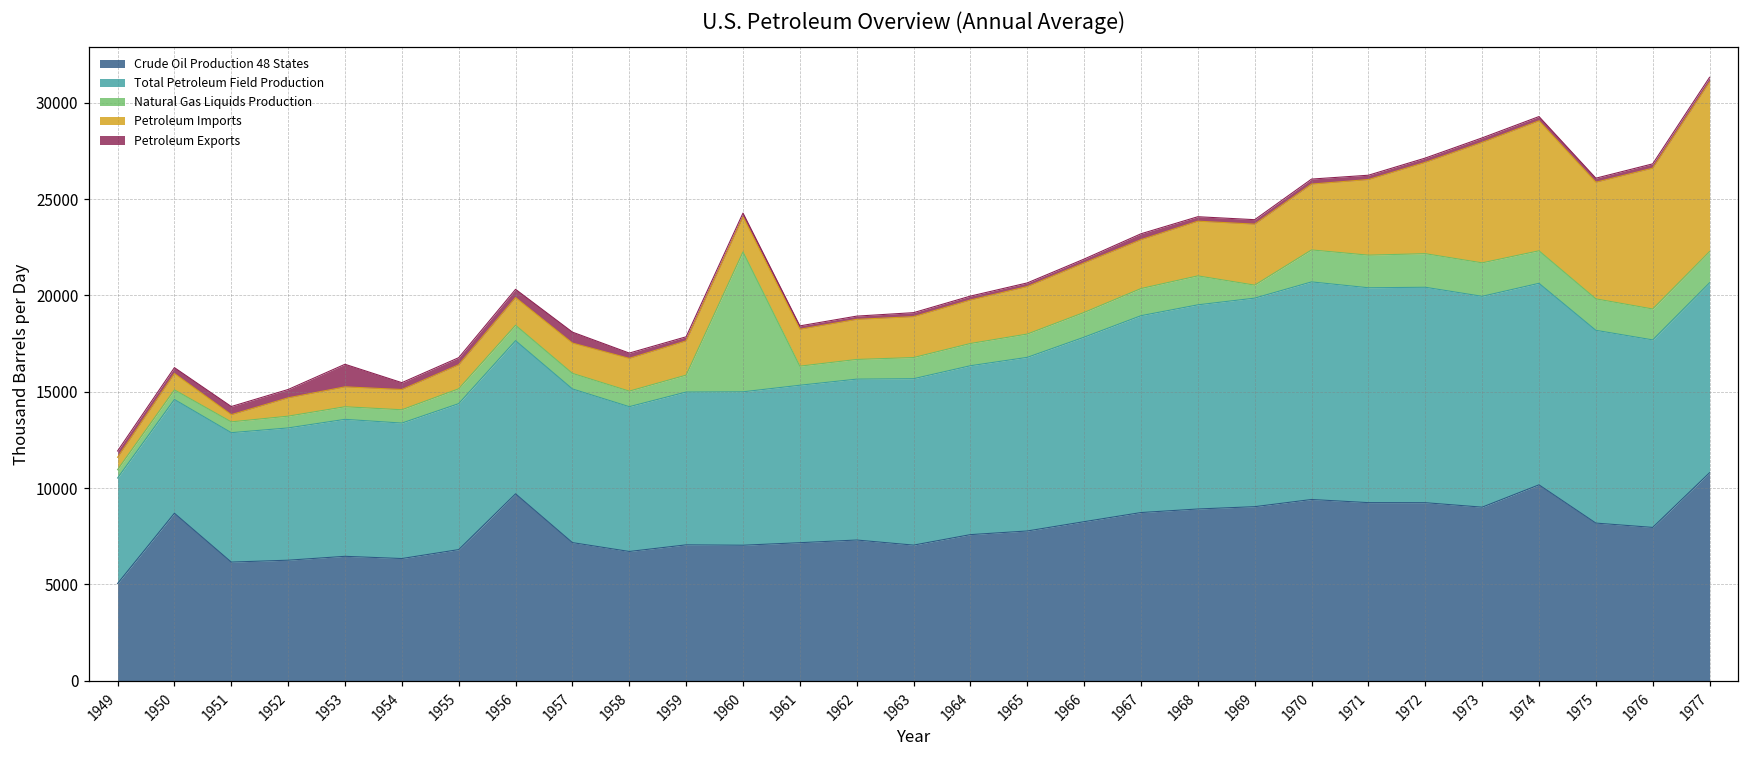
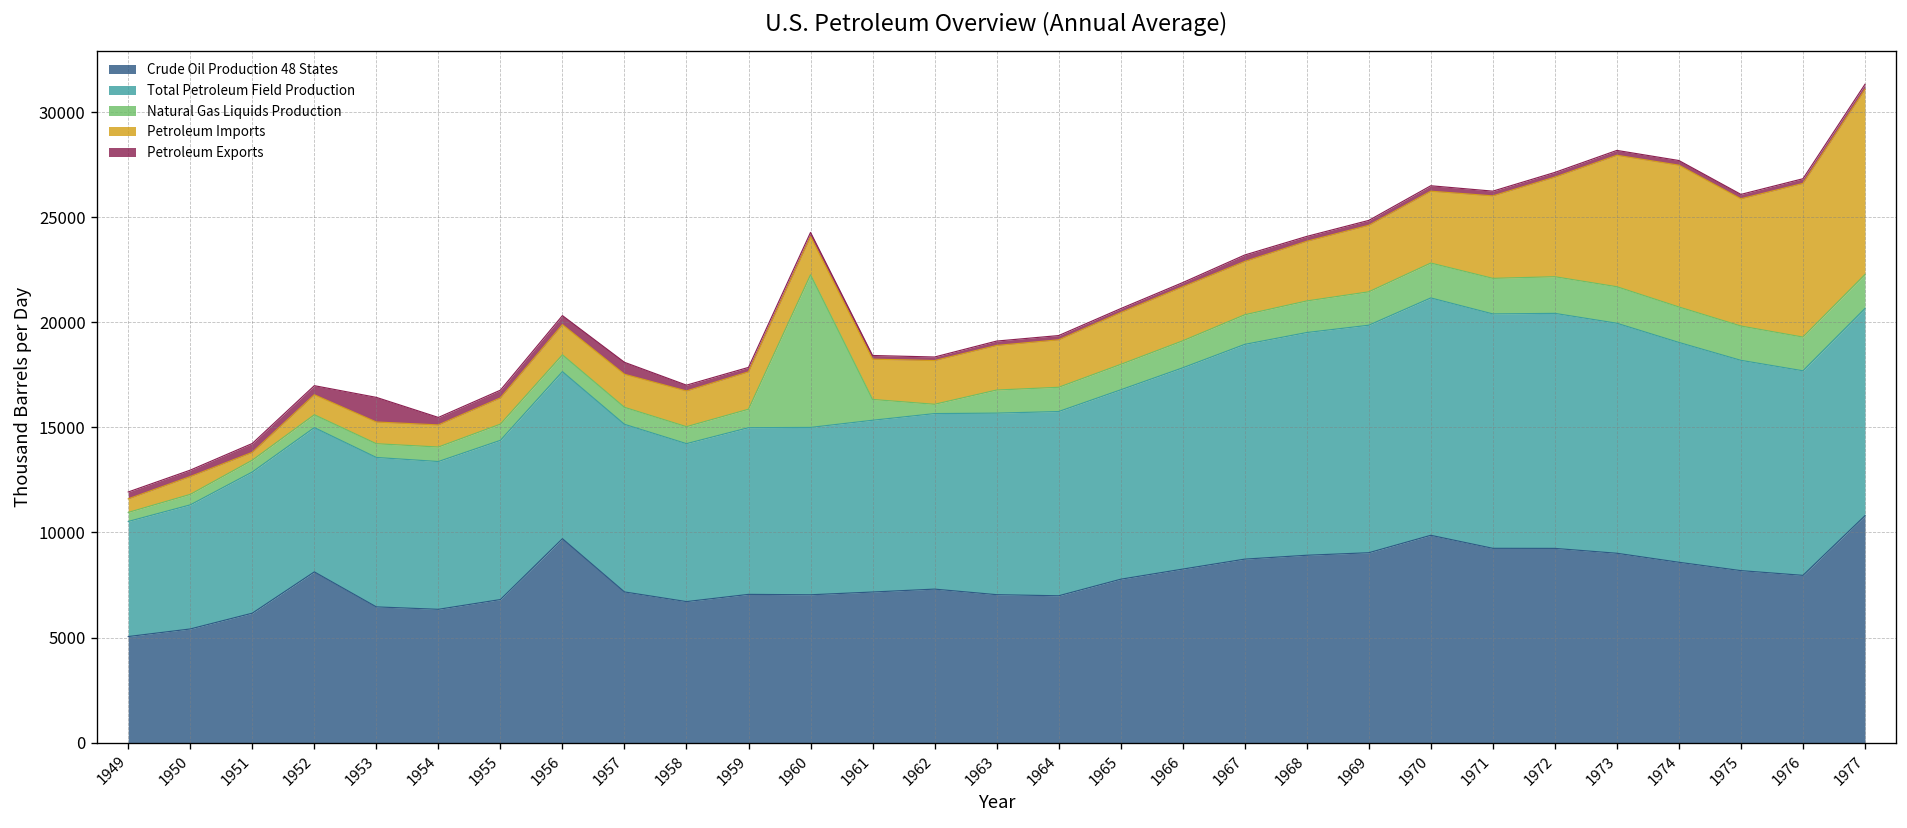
  {
    "Crude Oil Production 48 States": {
      "1949": 5000,
-     "1950": 8700,
+     "1950": 5400,
      "1951": 6200,
-     "1952": 6300,
+     "1952": 8100,
      "1953": 6500,
      "1954": 6300,
      "1955": 6800,
      "1956": 9700,
      "1957": 7200,
      "1958": 6700,
      "1959": 7100,
      "1960": 7000,
      "1961": 7200,
      "1962": 7300,
      "1963": 7000,
-     "1964": 7600,
+     "1964": 7000,
      "1965": 7800,
      "1966": 8300,
      "1967": 8700,
      "1968": 8900,
      "1969": 9000,
-     "1970": 9400,
+     "1970": 9900,
      "1971": 9200,
      "1972": 9200,
      "1973": 9000,
-     "1974": 10200,
+     "1974": 8600,
      "1975": 8200,
      "1976": 8000,
      "1977": 10800
    },
    "Total Petroleum Field Production": {
      "1949": 5500,
      "1950": 5900,
      "1951": 6700,
      "1952": 6900,
      "1953": 7100,
      "1954": 7000,
      "1955": 7600,
      "1956": 8000,
      "1957": 8000,
      "1958": 7500,
      "1959": 7900,
      "1960": 8000,
      "1961": 8200,
      "1962": 8400,
      "1963": 8600,
      "1964": 8800,
      "1965": 9000,
      "1966": 9600,
      "1967": 10200,
      "1968": 10600,
      "1969": 10800,
      "1970": 11300,
      "1971": 11200,
      "1972": 11200,
      "1973": 10900,
      "1974": 10500,
      "1975": 10000,
      "1976": 9700,
      "1977": 9900
    },
    "Natural Gas Liquids Production": {
      "1949": 400,
      "1950": 500,
      "1951": 600,
      "1952": 600,
      "1953": 700,
      "1954": 700,
      "1955": 800,
      "1956": 800,
      "1957": 800,
      "1958": 800,
      "1959": 900,
      "1960": 7300,
      "1961": 1000,
-     "1962": 1000,
+     "1962": 400,
      "1963": 1100,
      "1964": 1200,
      "1965": 1200,
      "1966": 1300,
      "1967": 1400,
      "1968": 1500,
-     "1969": 700,
+     "1969": 1600,
      "1970": 1700,
      "1971": 1700,
      "1972": 1700,
      "1973": 1700,
      "1974": 1700,
      "1975": 1600,
      "1976": 1600,
      "1977": 1600
    },
    "Petroleum Imports": {
      "1949": 600,
      "1950": 900,
      "1951": 400,
      "1952": 1000,
      "1953": 1000,
      "1954": 1100,
      "1955": 1200,
      "1956": 1400,
      "1957": 1600,
      "1958": 1700,
      "1959": 1800,
      "1960": 1800,
      "1961": 1900,
      "1962": 2100,
      "1963": 2100,
      "1964": 2300,
      "1965": 2500,
      "1966": 2600,
      "1967": 2500,
      "1968": 2800,
      "1969": 3200,
      "1970": 3400,
      "1971": 3900,
      "1972": 4700,
      "1973": 6300,
      "1974": 6700,
      "1975": 6100,
      "1976": 7300,
      "1977": 8800
    },
    "Petroleum Exports": {
      "1949": 300,
      "1950": 300,
      "1951": 400,
      "1952": 400,
      "1953": 1200,
      "1954": 400,
      "1955": 400,
      "1956": 400,
      "1957": 600,
      "1958": 300,
      "1959": 200,
      "1960": 200,
      "1961": 200,
      "1962": 200,
      "1963": 200,
      "1964": 200,
      "1965": 200,
      "1966": 200,
      "1967": 300,
      "1968": 200,
      "1969": 200,
      "1970": 300,
      "1971": 200,
      "1972": 200,
      "1973": 200,
      "1974": 200,
      "1975": 200,
      "1976": 200,
      "1977": 200
    }
  }
